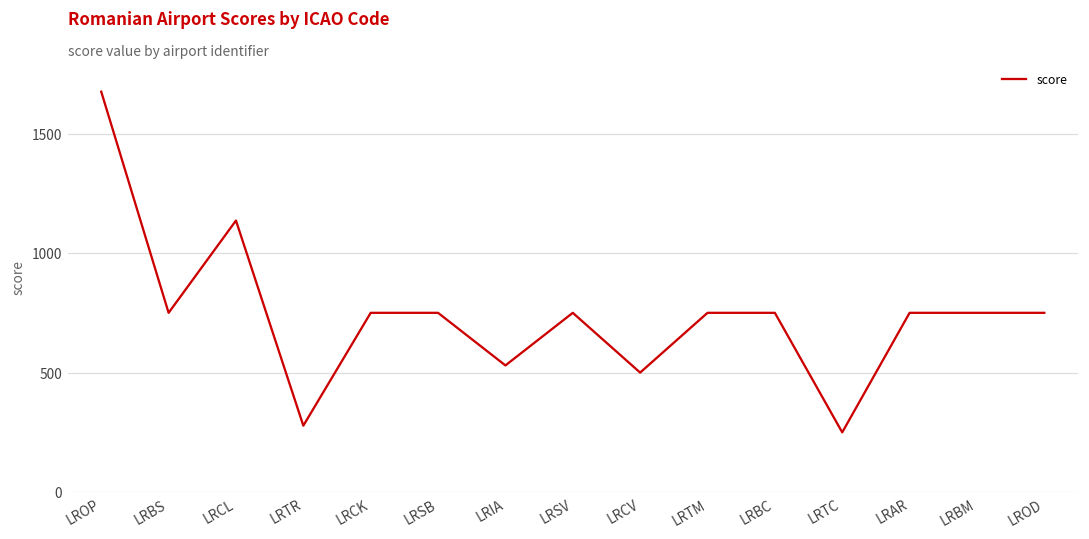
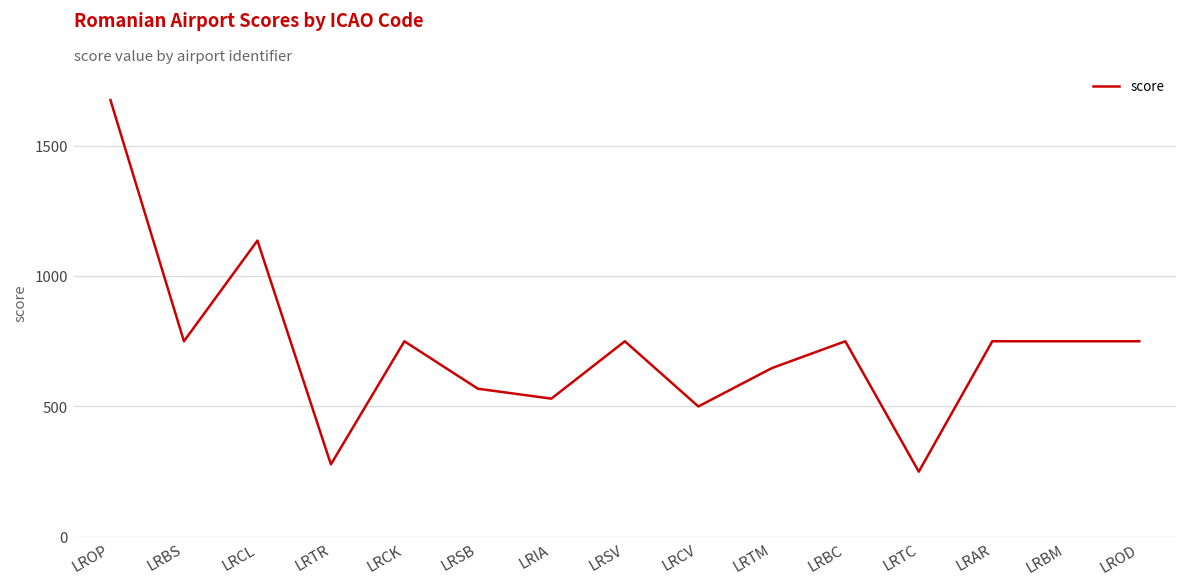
  {
    "LROP": 1680,
    "LRBS": 750,
    "LRCL": 1140,
    "LRTR": 280,
    "LRCK": 750,
-   "LRSB": 750,
+   "LRSB": 570,
    "LRIA": 530,
    "LRSV": 750,
    "LRCV": 500,
-   "LRTM": 750,
+   "LRTM": 650,
    "LRBC": 750,
    "LRTC": 250,
    "LRAR": 750,
    "LRBM": 750,
    "LROD": 750
  }
